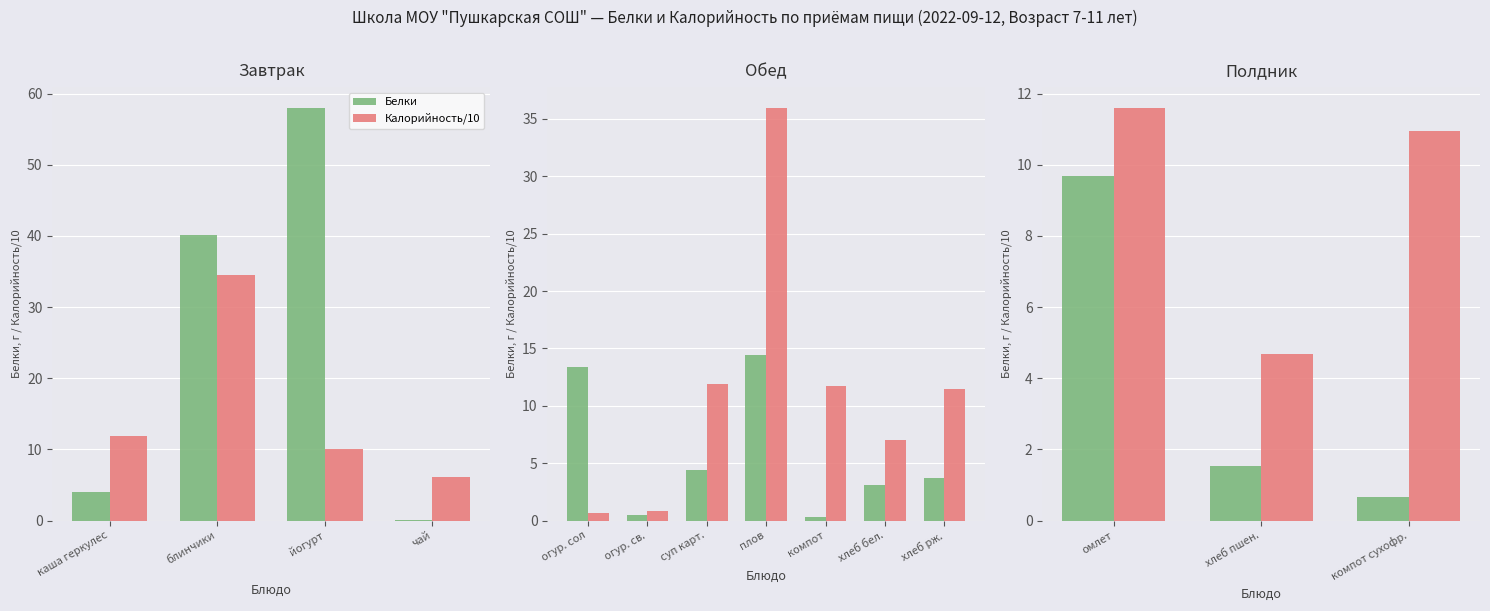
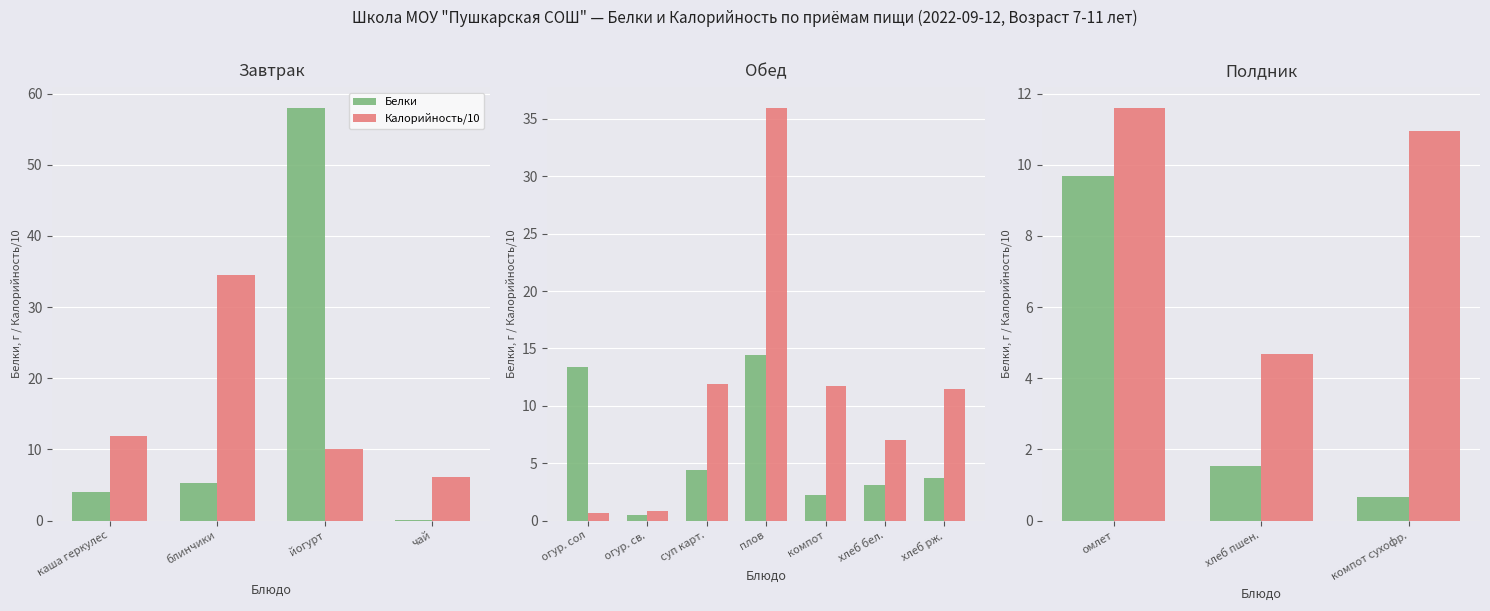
  {
    "Завтрак": {
      "Белки": {
        "каша геркулес": 4,
-       "блинчики": 40,
+       "блинчики": 5,
        "йогурт": 58
      },
      "Калорийность/10": {
        "каша геркулес": 12,
        "блинчики": 35,
        "йогурт": 10,
        "чай": 6
      }
    },
    "Обед": {
      "Белки": {
        "огур. сол": 13.4,
        "огур. св.": 0.5,
        "суп карт.": 4.4,
        "плов": 14.4,
-       "компот": 0.3,
+       "компот": 2.2,
        "хлеб бел.": 3.1,
        "хлеб рж.": 3.7
      },
      "Калорийность/10": {
        "огур. сол": 0.7,
        "огур. св.": 0.8,
        "суп карт.": 11.9,
        "плов": 36.0,
        "компот": 11.8,
        "хлеб бел.": 7.1,
        "хлеб рж.": 11.5
      }
    },
    "Полдник": {
      "Белки": {
        "омлет": 9.7,
        "хлеб пшен.": 1.5,
        "компот сухофр.": 0.7
      },
      "Калорийность/10": {
        "омлет": 11.6,
        "хлеб пшен.": 4.7,
        "компот сухофр.": 10.9
      }
    }
  }
